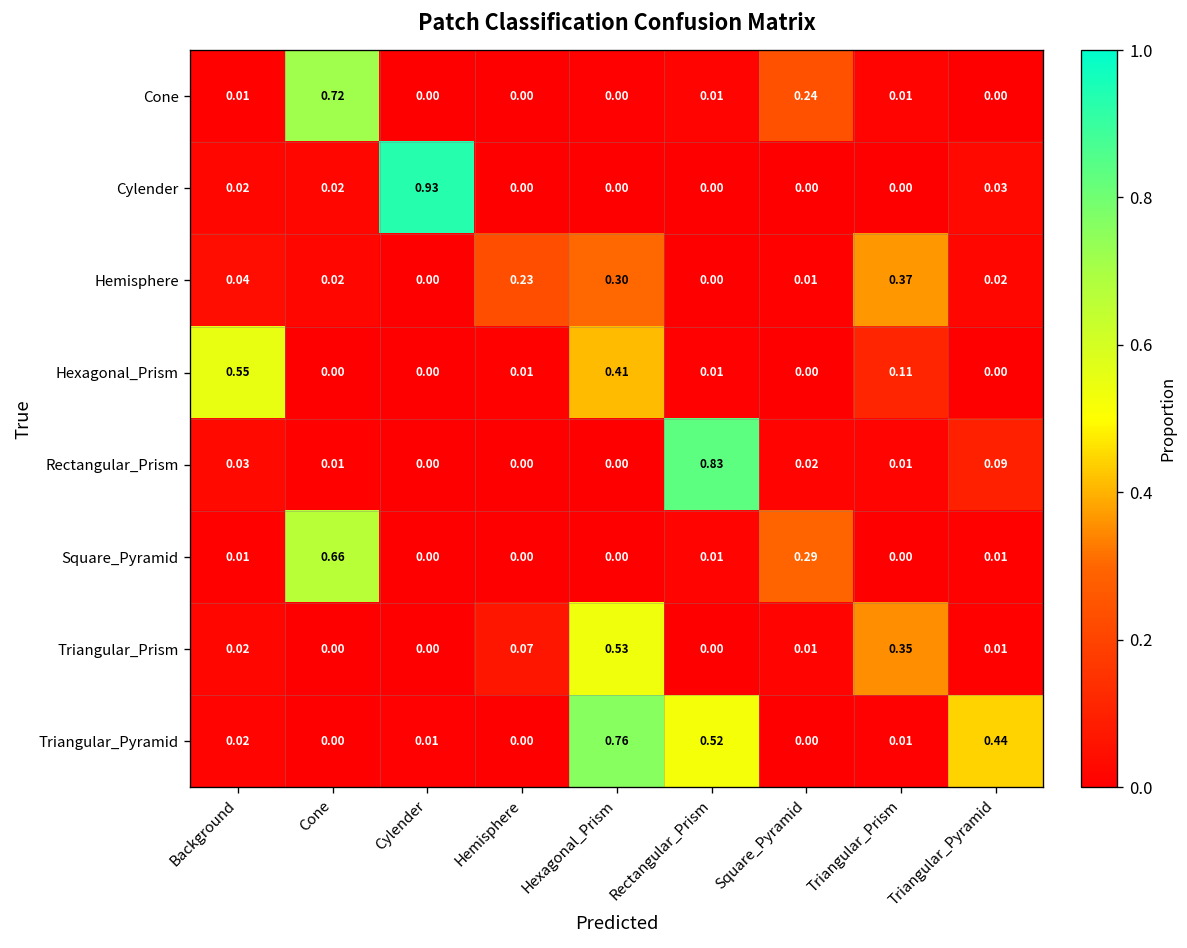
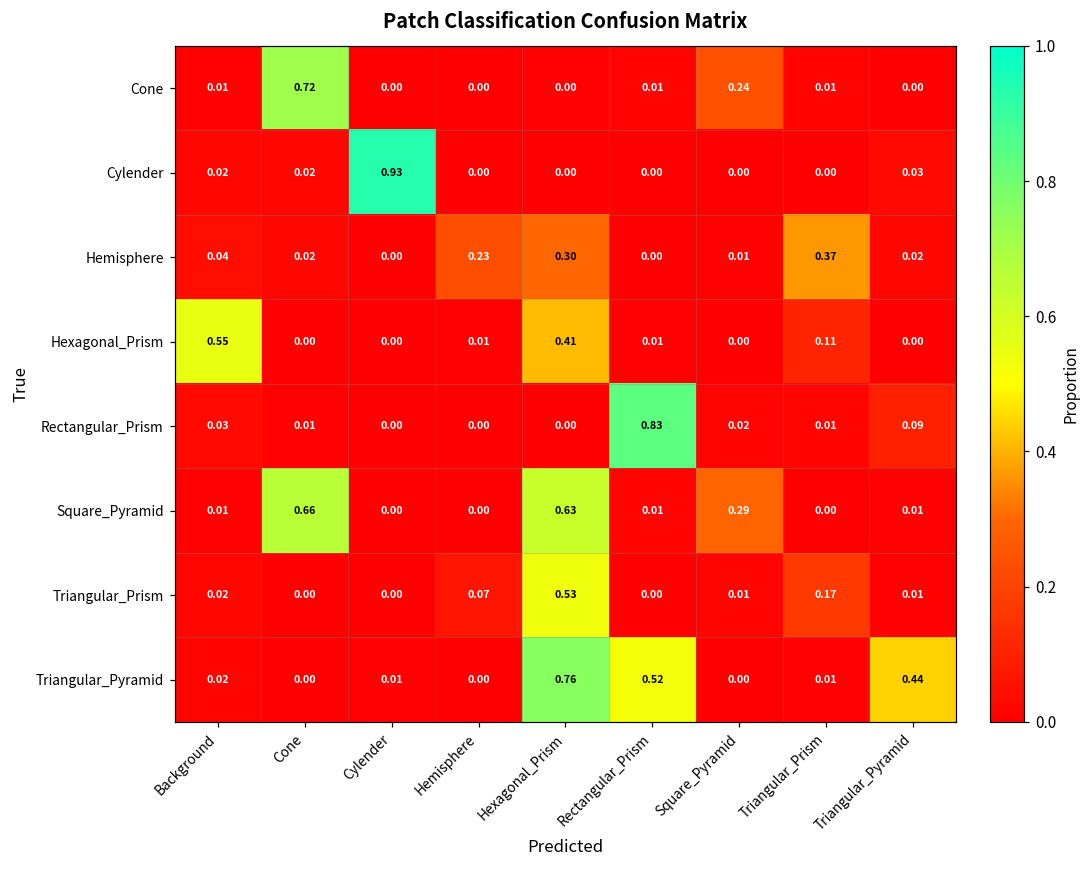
  {
    "Cone": {
      "Background": 0.01,
      "Cone": 0.72,
      "Cylender": 0.00,
      "Hemisphere": 0.00,
      "Hexagonal_Prism": 0.00,
      "Rectangular_Prism": 0.01,
      "Square_Pyramid": 0.24,
      "Triangular_Prism": 0.01,
      "Triangular_Pyramid": 0.00
    },
    "Cylender": {
      "Background": 0.02,
      "Cone": 0.02,
      "Cylender": 0.93,
      "Hemisphere": 0.00,
      "Hexagonal_Prism": 0.00,
      "Rectangular_Prism": 0.00,
      "Square_Pyramid": 0.00,
      "Triangular_Prism": 0.00,
      "Triangular_Pyramid": 0.03
    },
    "Hemisphere": {
      "Background": 0.04,
      "Cone": 0.02,
      "Cylender": 0.00,
      "Hemisphere": 0.23,
      "Hexagonal_Prism": 0.30,
      "Rectangular_Prism": 0.00,
      "Square_Pyramid": 0.01,
      "Triangular_Prism": 0.37,
      "Triangular_Pyramid": 0.02
    },
    "Hexagonal_Prism": {
      "Background": 0.55,
      "Cone": 0.00,
      "Cylender": 0.00,
      "Hemisphere": 0.01,
      "Hexagonal_Prism": 0.41,
      "Rectangular_Prism": 0.01,
      "Square_Pyramid": 0.00,
      "Triangular_Prism": 0.11,
      "Triangular_Pyramid": 0.00
    },
    "Rectangular_Prism": {
      "Background": 0.03,
      "Cone": 0.01,
      "Cylender": 0.00,
      "Hemisphere": 0.00,
      "Hexagonal_Prism": 0.00,
      "Rectangular_Prism": 0.83,
      "Square_Pyramid": 0.02,
      "Triangular_Prism": 0.01,
      "Triangular_Pyramid": 0.09
    },
    "Square_Pyramid": {
      "Background": 0.01,
      "Cone": 0.66,
      "Cylender": 0.00,
      "Hemisphere": 0.00,
-     "Hexagonal_Prism": 0.00,
+     "Hexagonal_Prism": 0.63,
      "Rectangular_Prism": 0.01,
      "Square_Pyramid": 0.29,
      "Triangular_Prism": 0.00,
      "Triangular_Pyramid": 0.01
    },
    "Triangular_Prism": {
      "Background": 0.02,
      "Cone": 0.00,
      "Cylender": 0.00,
      "Hemisphere": 0.07,
      "Hexagonal_Prism": 0.53,
      "Rectangular_Prism": 0.00,
      "Square_Pyramid": 0.01,
-     "Triangular_Prism": 0.35,
+     "Triangular_Prism": 0.17,
      "Triangular_Pyramid": 0.01
    },
    "Triangular_Pyramid": {
      "Background": 0.02,
      "Cone": 0.00,
      "Cylender": 0.01,
      "Hemisphere": 0.00,
      "Hexagonal_Prism": 0.76,
      "Rectangular_Prism": 0.52,
      "Square_Pyramid": 0.00,
      "Triangular_Prism": 0.01,
      "Triangular_Pyramid": 0.44
    }
  }
